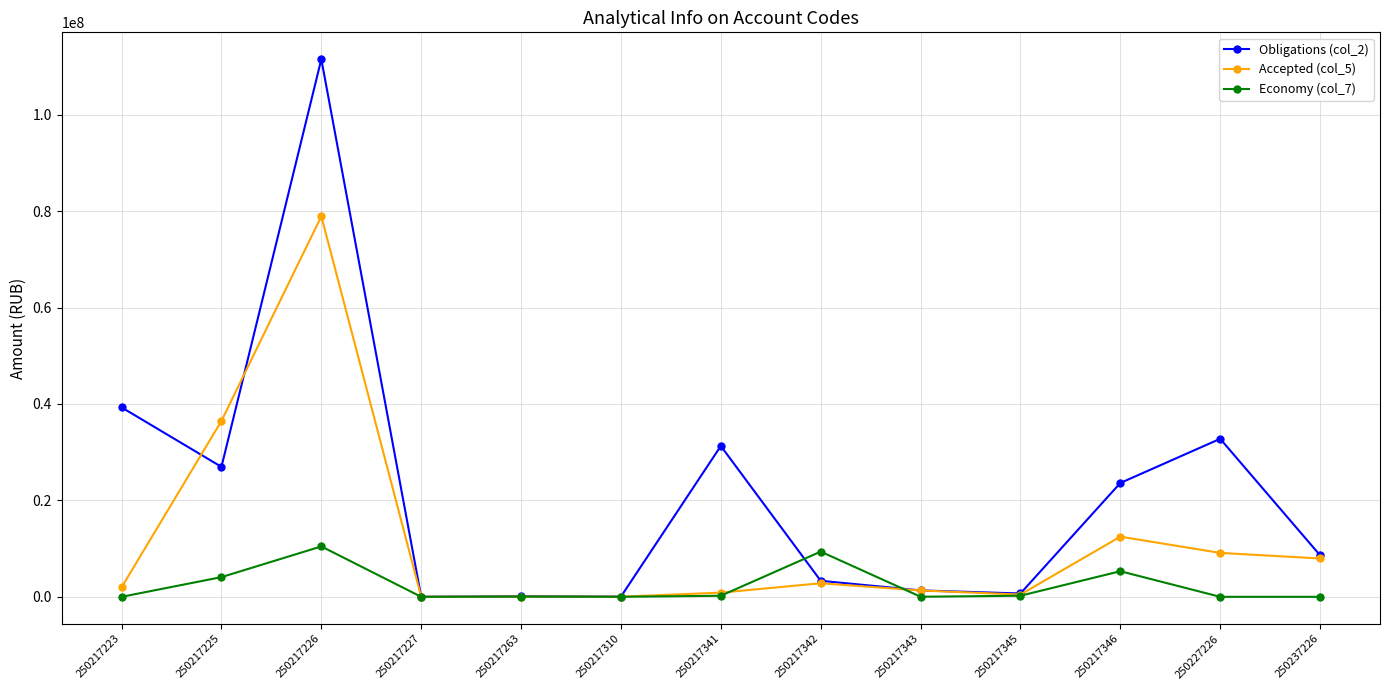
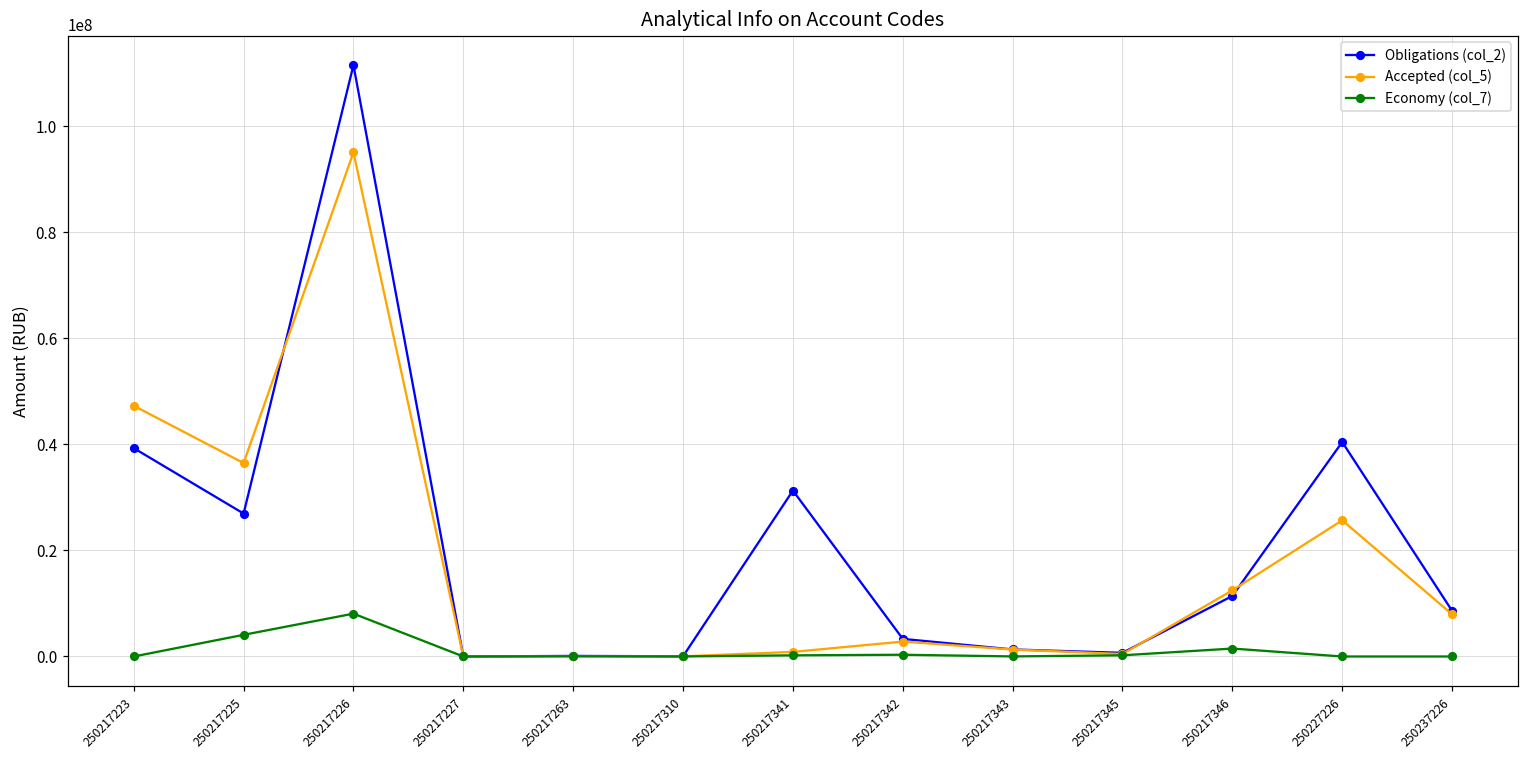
  {
    "Obligations (col_2)": {
      "250217223": 39000000,
      "250217225": 27000000,
      "250217226": 112000000,
      "250217341": 31000000,
-     "250217346": 24000000,
-     "250227226": 33000000,
+     "250217346": 11000000,
+     "250227226": 40000000,
      "250237226": 9000000
    },
    "Accepted (col_5)": {
-     "250217223": 2000000,
+     "250217223": 47000000,
      "250217225": 36000000,
-     "250217226": 79000000,
+     "250217226": 95000000,
      "250217341": 1000000,
      "250217346": 12000000,
-     "250227226": 9000000,
+     "250227226": 26000000,
      "250237226": 8000000
    },
    "Economy (col_7)": {
      "250217223": 0,
      "250217225": 4000000,
-     "250217226": 10000000,
+     "250217226": 8000000,
      "250217341": 0,
-     "250217342": 9000000,
+     "250217342": 0,
      "250217343": 0,
-     "250217346": 5000000,
+     "250217346": 1000000,
      "250227226": 0,
      "250237226": 0
    }
  }
